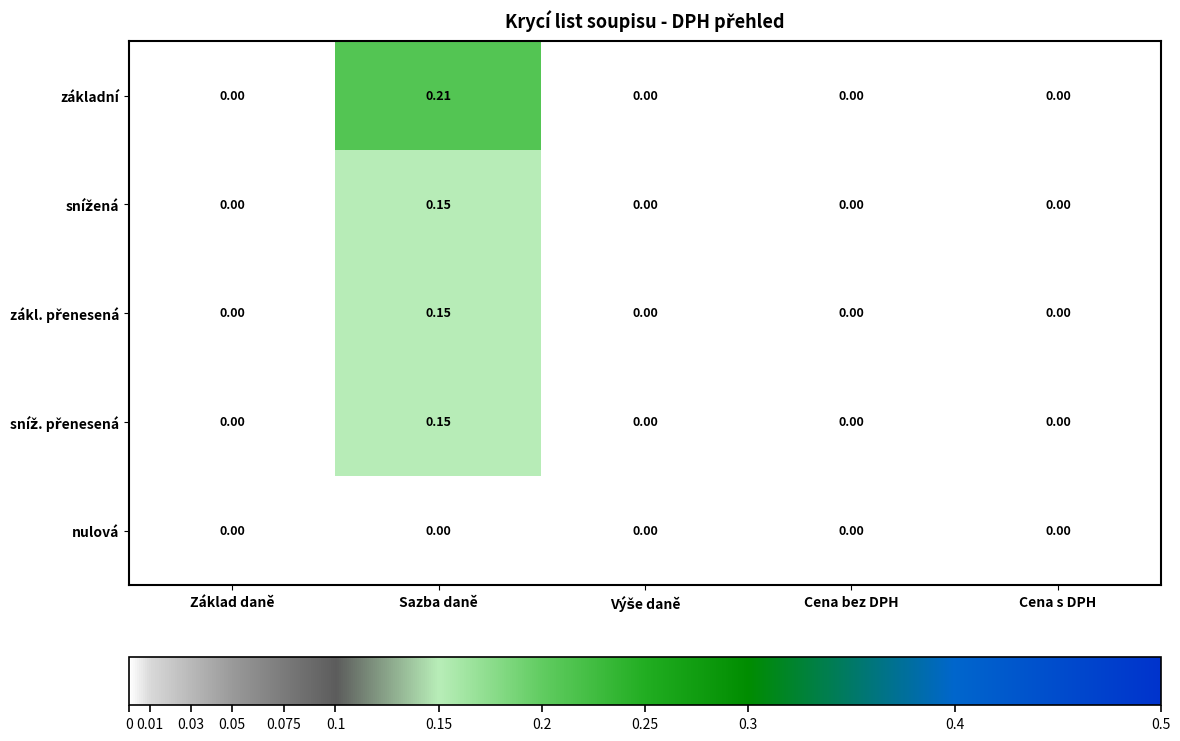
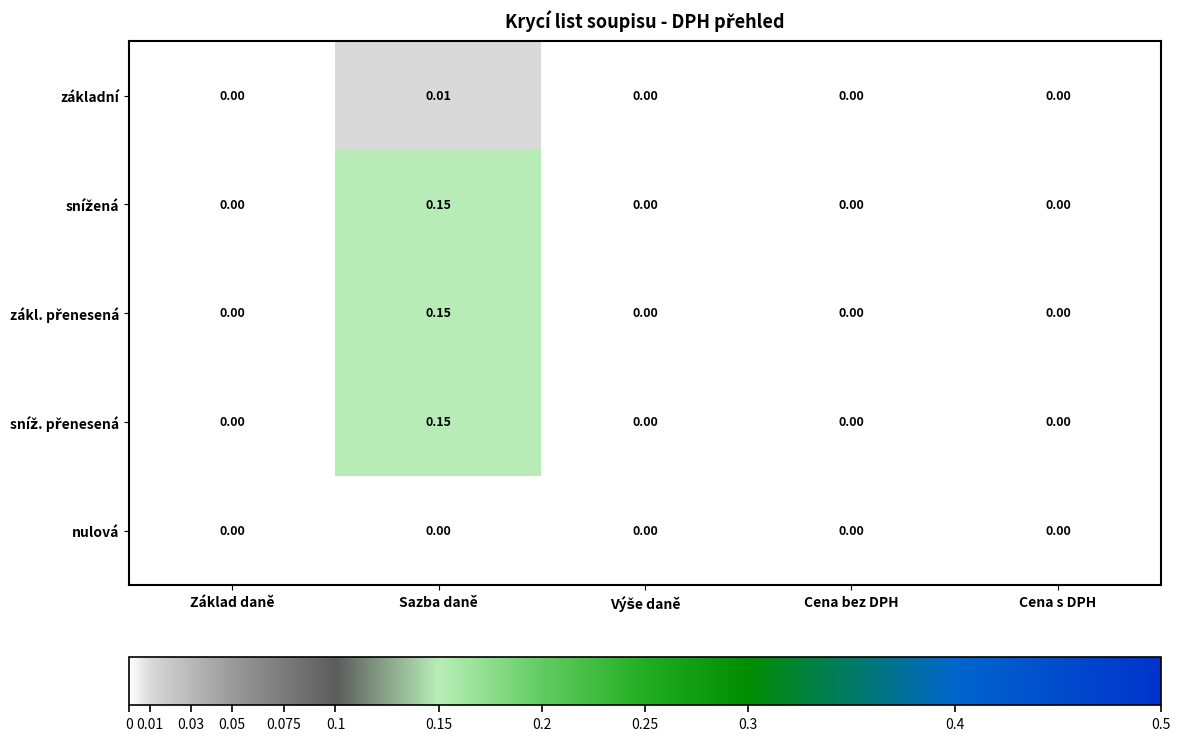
  {
    "základní": {
      "Základ daně": 0.00,
-     "Sazba daně": 0.21,
+     "Sazba daně": 0.01,
      "Výše daně": 0.00,
      "Cena bez DPH": 0.00,
      "Cena s DPH": 0.00
    },
    "snížená": {
      "Základ daně": 0.00,
      "Sazba daně": 0.15,
      "Výše daně": 0.00,
      "Cena bez DPH": 0.00,
      "Cena s DPH": 0.00
    },
    "zákl. přenesená": {
      "Základ daně": 0.00,
      "Sazba daně": 0.15,
      "Výše daně": 0.00,
      "Cena bez DPH": 0.00,
      "Cena s DPH": 0.00
    },
    "sníž. přenesená": {
      "Základ daně": 0.00,
      "Sazba daně": 0.15,
      "Výše daně": 0.00,
      "Cena bez DPH": 0.00,
      "Cena s DPH": 0.00
    },
    "nulová": {
      "Základ daně": 0.00,
      "Sazba daně": 0.00,
      "Výše daně": 0.00,
      "Cena bez DPH": 0.00,
      "Cena s DPH": 0.00
    }
  }
